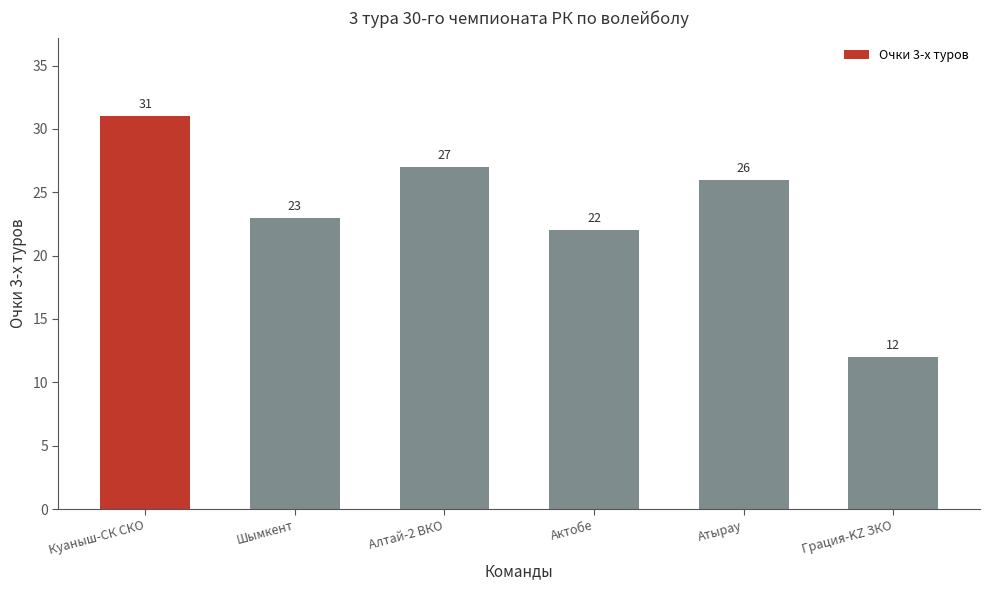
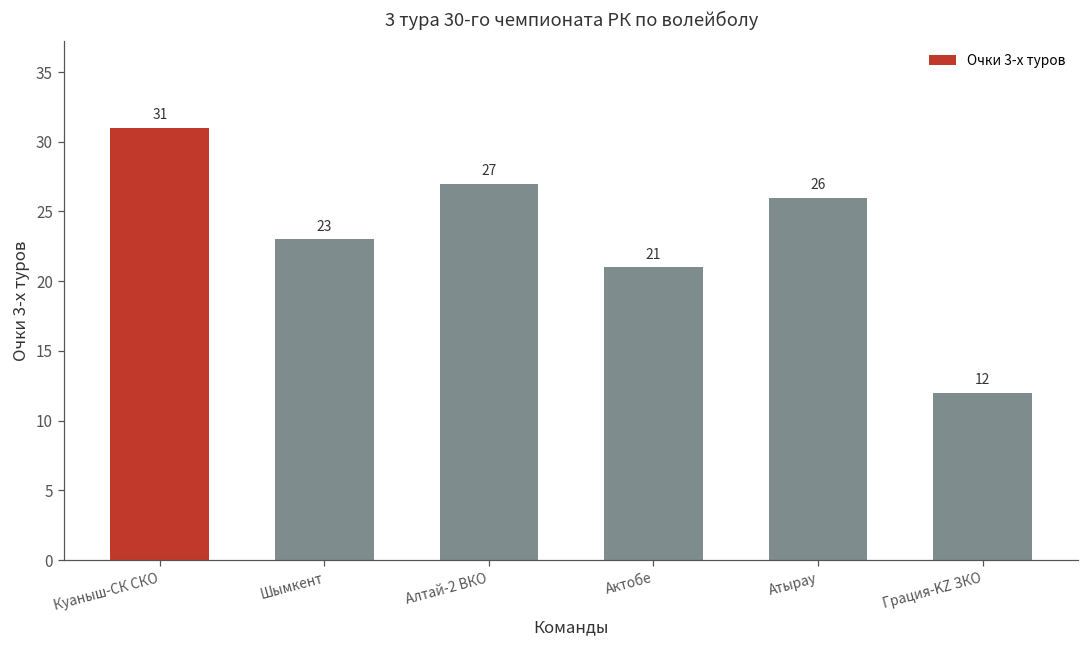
  {
    "Куаныш-СК СКО": 31,
    "Шымкент": 23,
    "Алтай-2 ВКО": 27,
-   "Актобе": 22,
+   "Актобе": 21,
    "Атырау": 26,
    "Грация-KZ ЗКО": 12
  }
